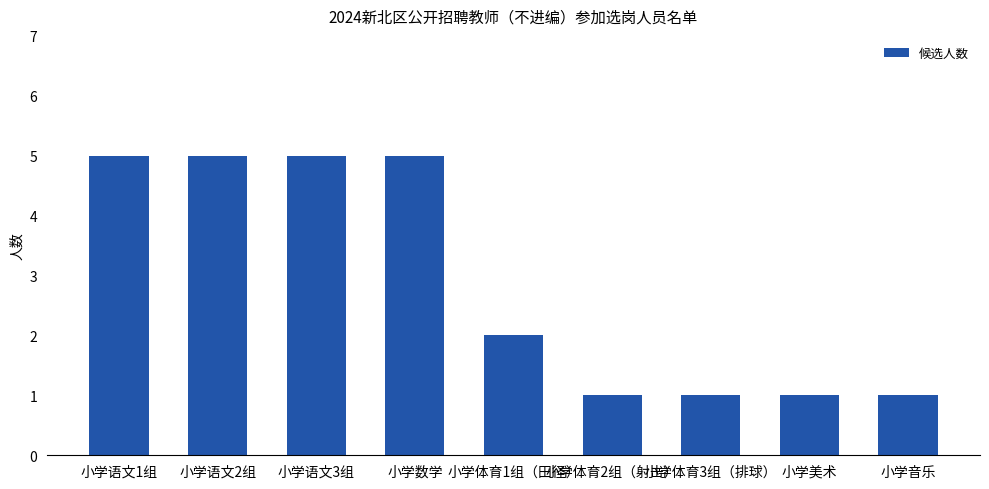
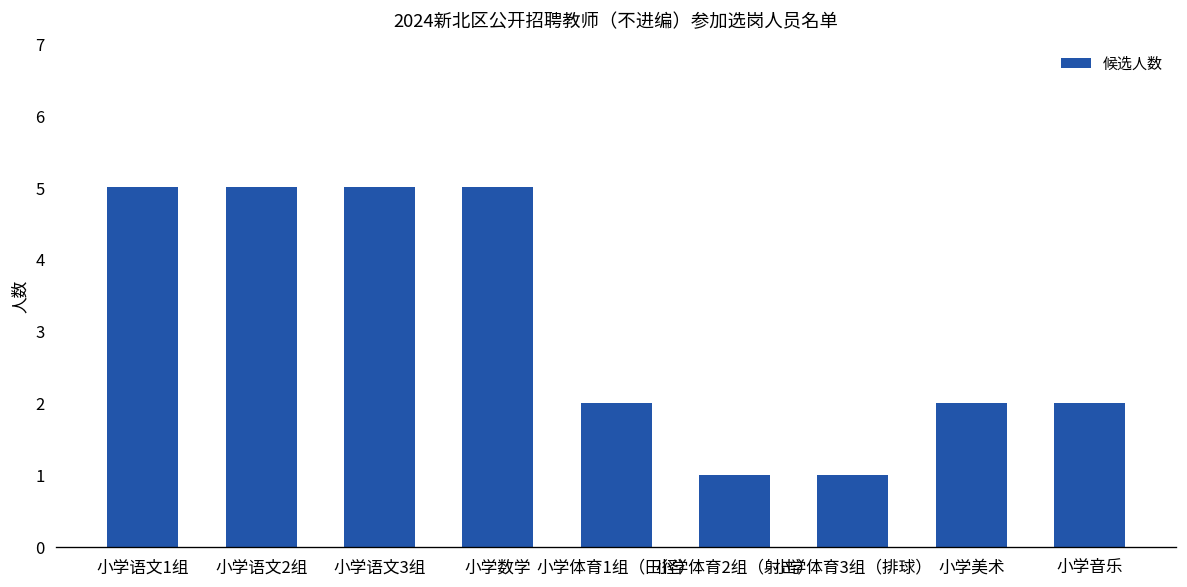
  {
    "小学语文1组": 5,
    "小学语文2组": 5,
    "小学语文3组": 5,
    "小学数学": 5,
-   "小学美术": 1,
-   "小学音乐": 1
+   "小学美术": 2,
+   "小学音乐": 2
  }
